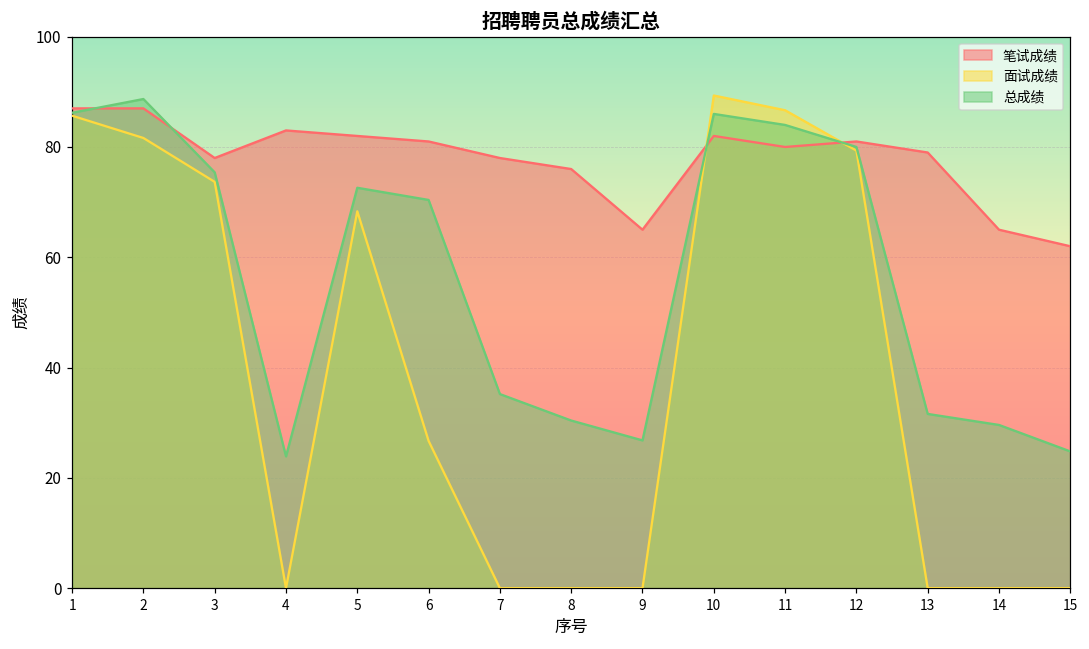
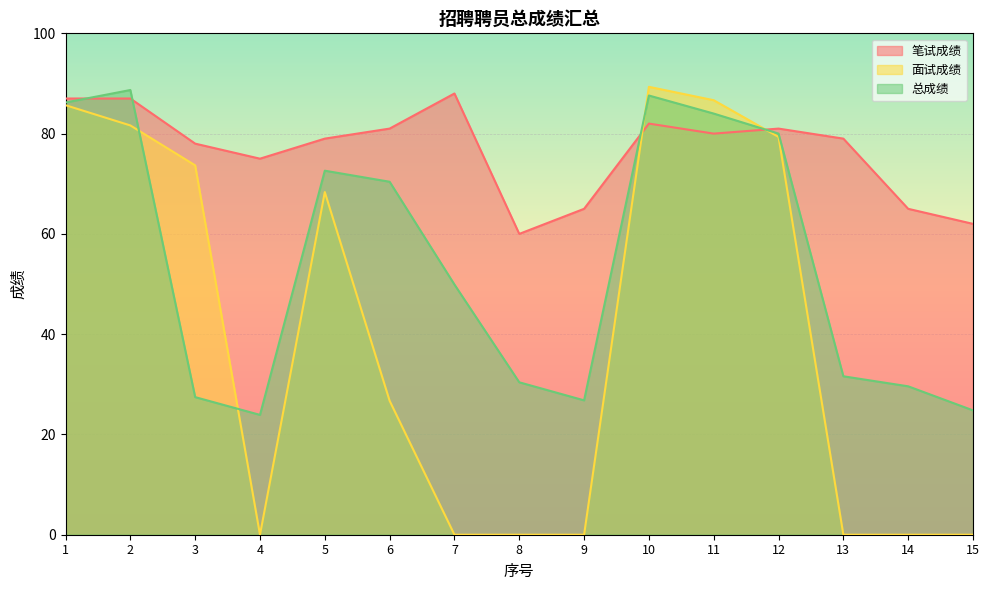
  {
    "笔试成绩": {
      "1": 87,
      "2": 87,
      "3": 78,
-     "4": 83,
-     "5": 82,
+     "4": 75,
+     "5": 79,
      "6": 81,
-     "7": 78,
-     "8": 76,
+     "7": 88,
+     "8": 60,
      "9": 65,
      "10": 82,
      "11": 80,
      "12": 81,
      "13": 79,
      "14": 65,
      "15": 62
    },
    "面试成绩": {
      "1": 86,
      "2": 82,
      "3": 74,
      "4": 0,
      "5": 68,
      "6": 27,
      "7": 0,
      "8": 0,
      "9": 0,
      "10": 89,
      "11": 87,
      "12": 79,
      "13": 0,
      "14": 0,
      "15": 0
    },
    "总成绩": {
      "1": 86,
      "2": 89,
-     "3": 75,
+     "3": 27,
      "4": 24,
      "5": 73,
      "6": 70,
-     "7": 35,
+     "7": 50,
      "8": 30,
      "9": 27,
-     "10": 86,
+     "10": 88,
      "11": 84,
      "12": 80,
      "13": 32,
      "14": 30,
      "15": 25
    }
  }
